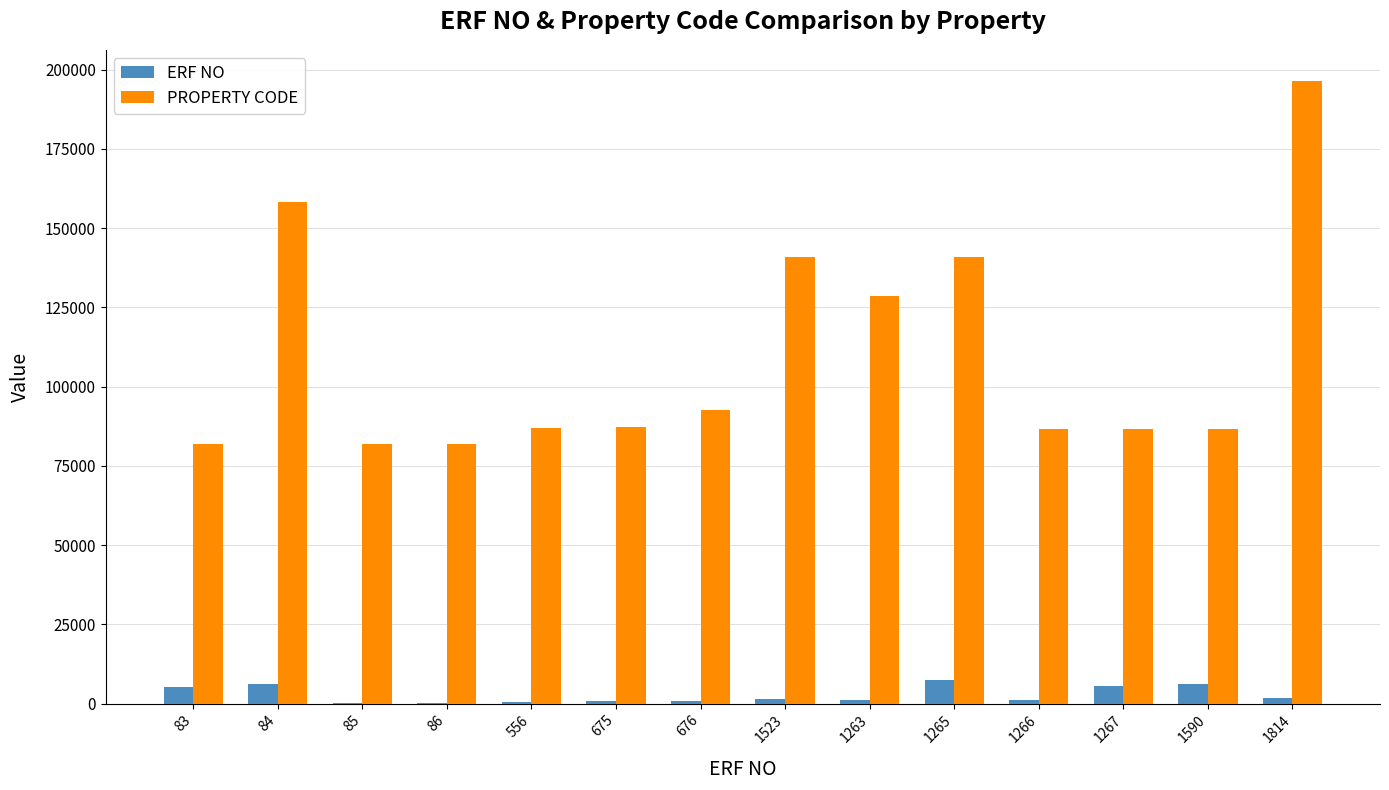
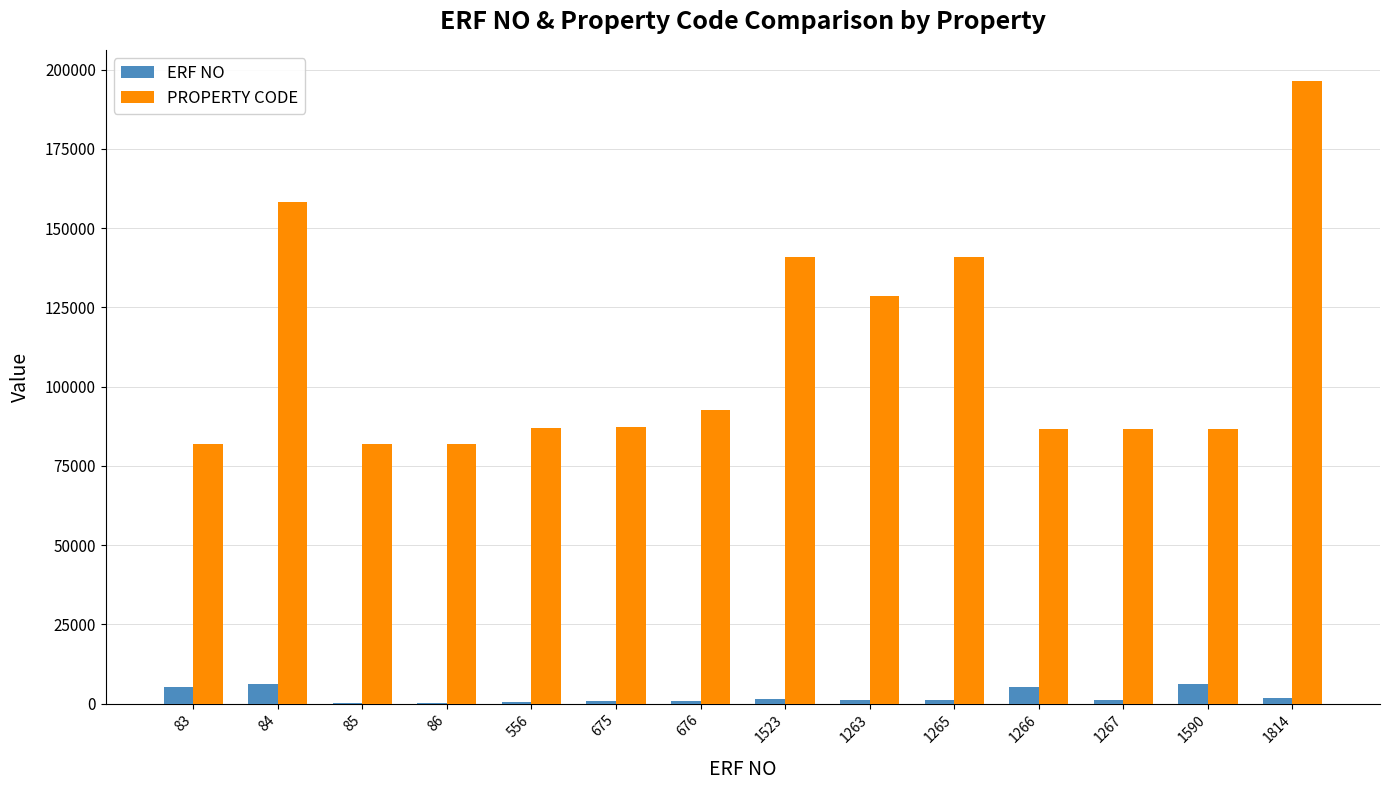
  {
    "ERF NO": {
      "83": 5000,
      "84": 6000,
      "1523": 2000,
      "1263": 1000,
-     "1265": 7000,
-     "1266": 1000,
-     "1267": 6000,
+     "1265": 1000,
+     "1266": 5000,
+     "1267": 1000,
      "1590": 6000,
      "1814": 2000
    },
    "PROPERTY CODE": {
      "83": 82000,
      "84": 158000,
      "85": 82000,
      "86": 82000,
      "556": 87000,
      "675": 87000,
      "676": 93000,
      "1523": 141000,
      "1263": 129000,
      "1265": 141000,
      "1266": 87000,
      "1267": 87000,
      "1590": 87000,
      "1814": 196000
    }
  }
